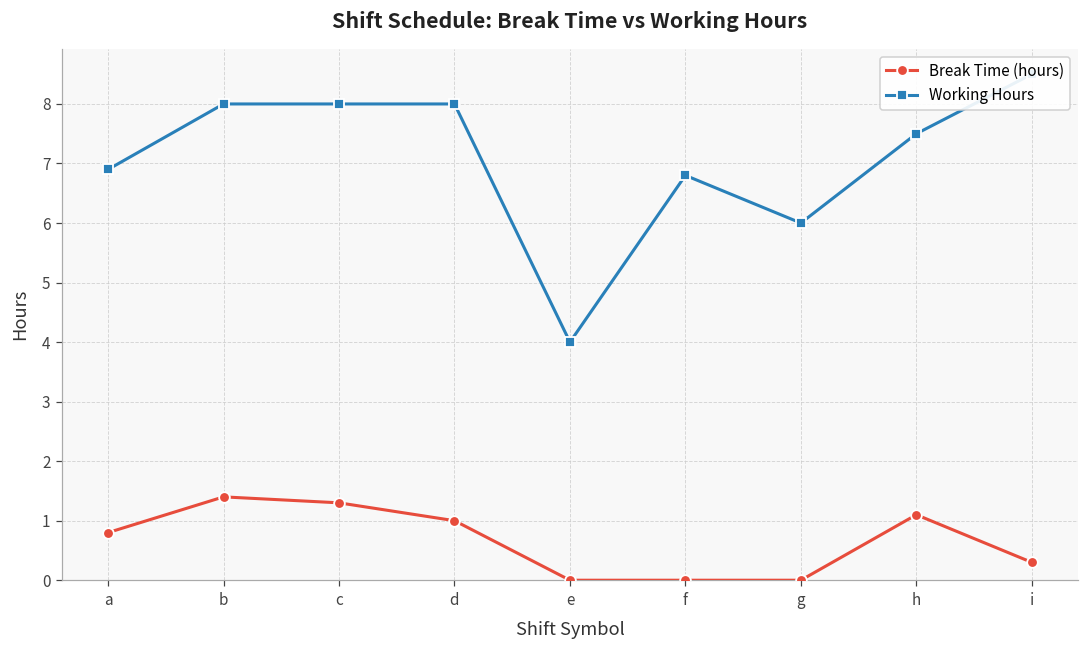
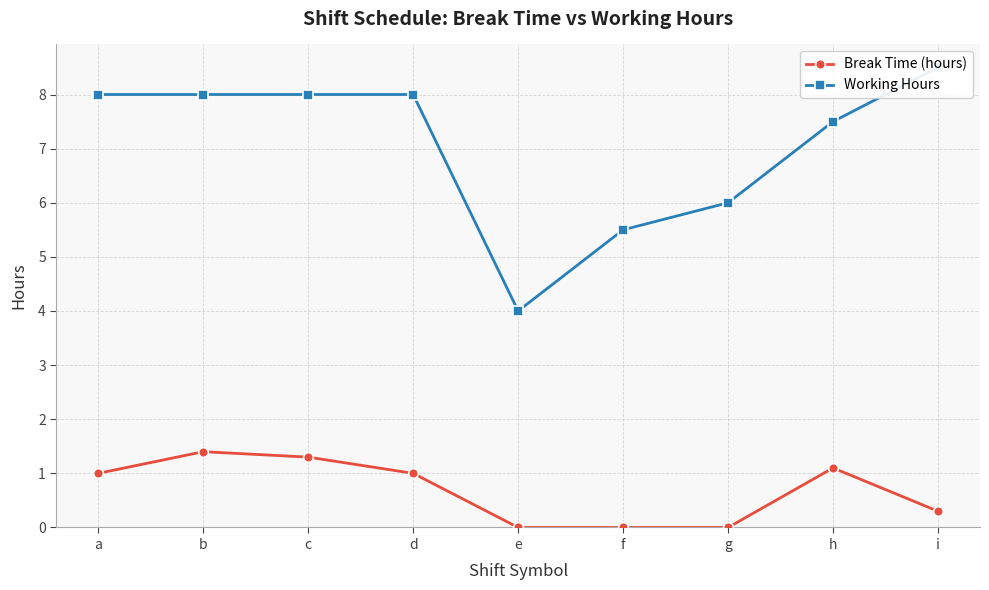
  {
    "Break Time (hours)": {
-     "a": 0.8,
+     "a": 1.0,
      "b": 1.4,
      "c": 1.3,
      "d": 1.0,
      "e": 0.0,
      "f": 0.0,
      "g": 0.0,
      "h": 1.1,
      "i": 0.3
    },
    "Working Hours": {
-     "a": 6.9,
+     "a": 8.0,
      "b": 8.0,
      "c": 8.0,
      "d": 8.0,
      "e": 4.0,
-     "f": 6.8,
+     "f": 5.5,
      "g": 6.0,
      "h": 7.5
    }
  }
